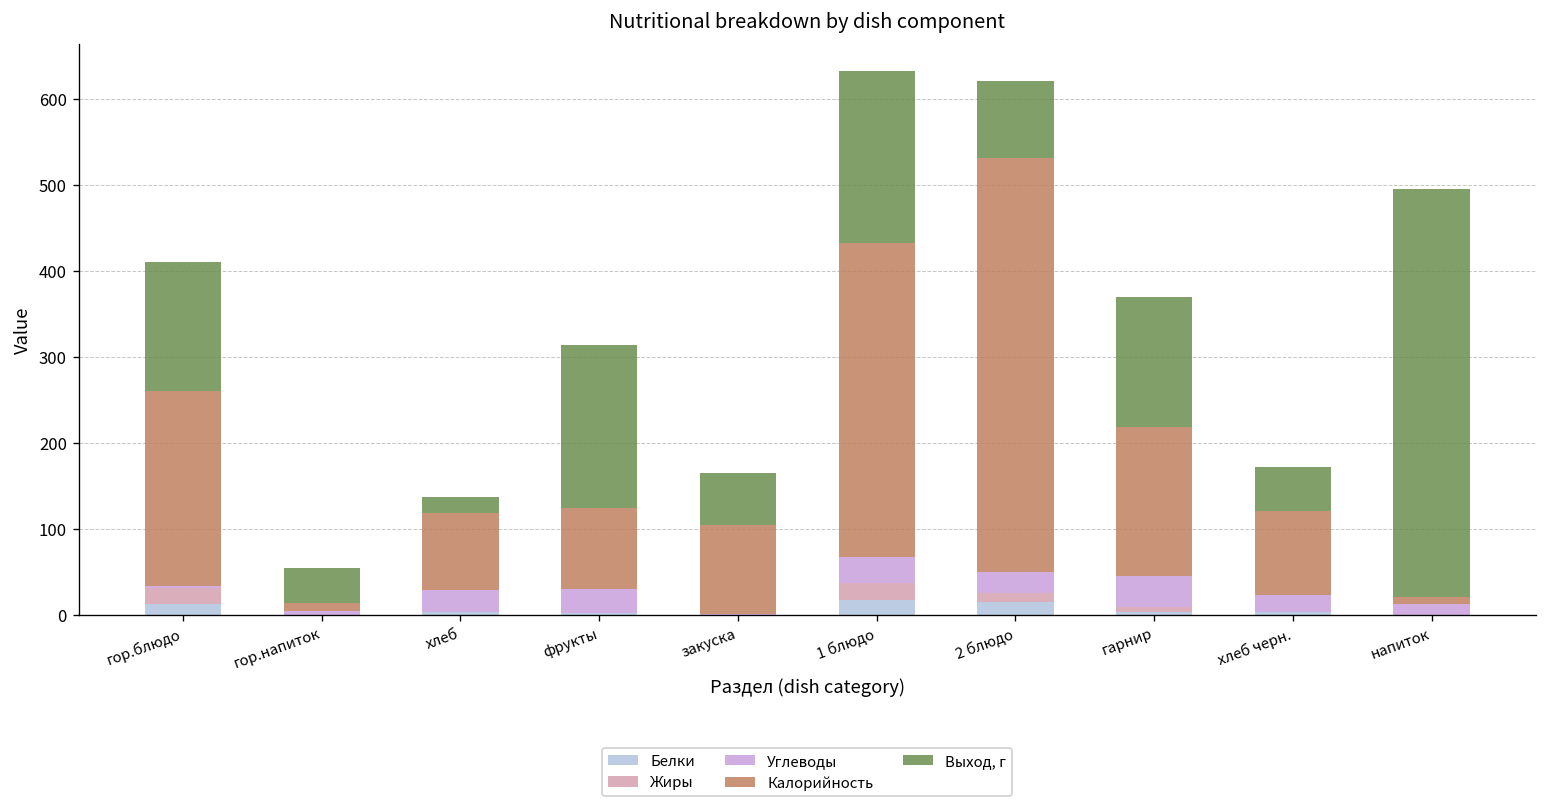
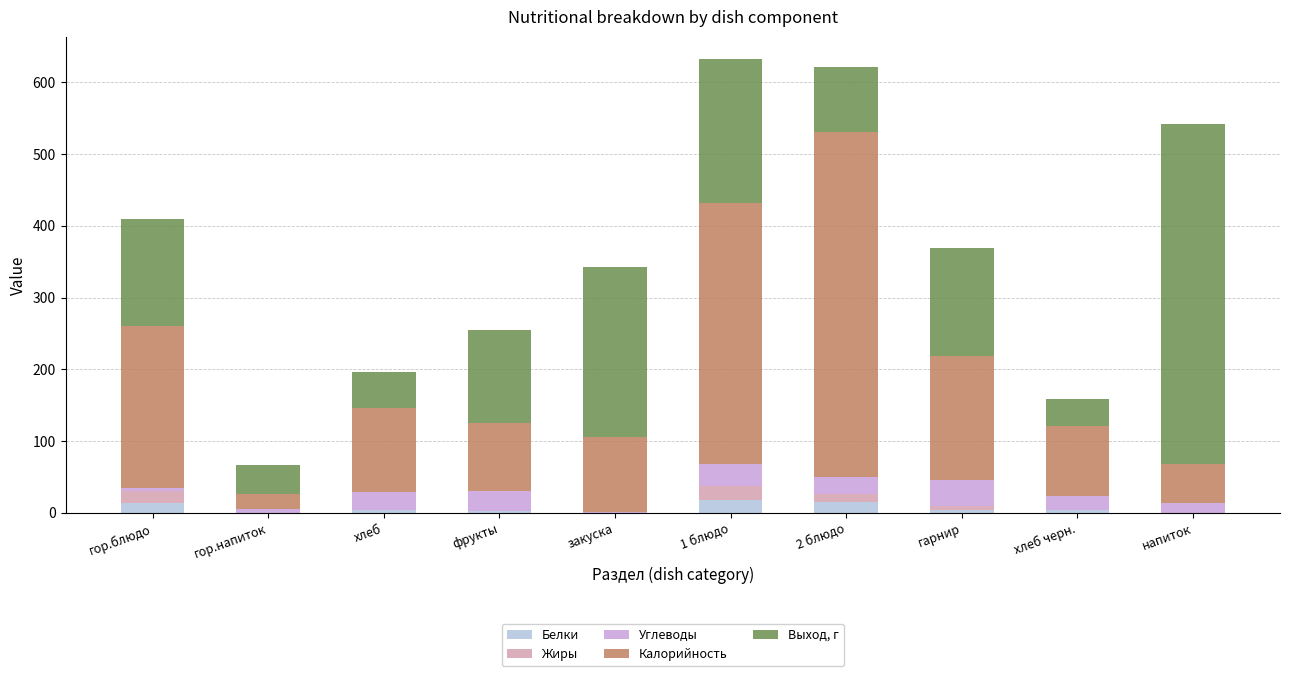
  {
    "Калорийность": {
      "гор.блюдо": 230,
-     "гор.напиток": 10,
-     "хлеб": 90,
+     "гор.напиток": 20,
+     "хлеб": 120,
      "фрукты": 100,
      "закуска": 100,
      "1 блюдо": 360,
      "2 блюдо": 480,
      "гарнир": 170,
      "хлеб черн.": 100,
-     "напиток": 10
+     "напиток": 60
    },
    "Выход, г": {
      "гор.блюдо": 150,
      "гор.напиток": 40,
-     "хлеб": 20,
-     "фрукты": 190,
-     "закуска": 60,
+     "хлеб": 50,
+     "фрукты": 130,
+     "закуска": 240,
      "1 блюдо": 200,
      "2 блюдо": 90,
      "гарнир": 150,
-     "хлеб черн.": 50,
+     "хлеб черн.": 40,
      "напиток": 470
    }
  }
